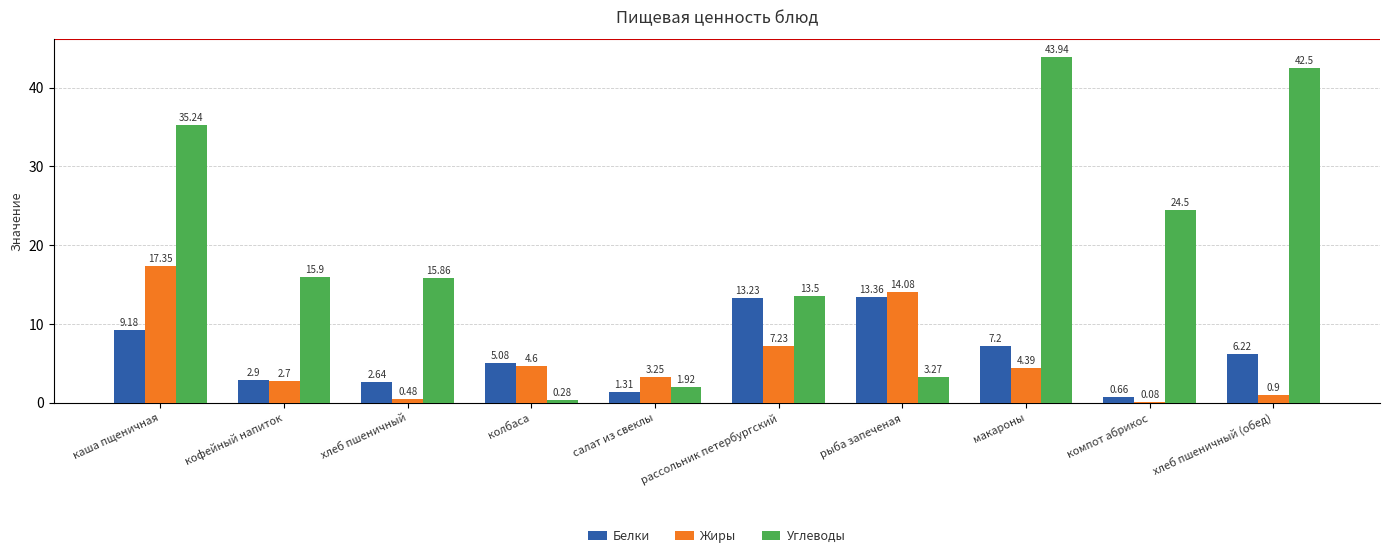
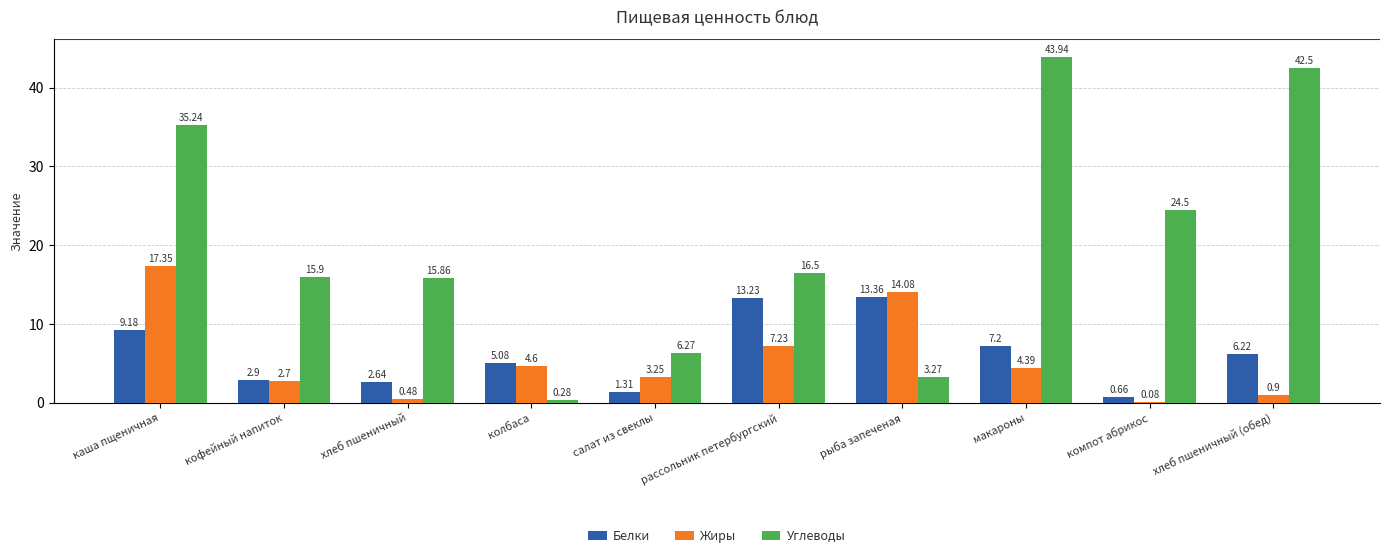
  {
    "Белки": {
      "каша пщеничная": 9.18,
      "кофейный напиток": 2.9,
      "хлеб пшеничный": 2.64,
      "колбаса": 5.08,
      "салат из свеклы": 1.31,
      "рассольник петербургский": 13.23,
      "рыба запеченая": 13.36,
      "макароны": 7.2,
      "компот абрикос": 0.66,
      "хлеб пшеничный (обед)": 6.22
    },
    "Жиры": {
      "каша пщеничная": 17.35,
      "кофейный напиток": 2.7,
      "хлеб пшеничный": 0.48,
      "колбаса": 4.6,
      "салат из свеклы": 3.25,
      "рассольник петербургский": 7.23,
      "рыба запеченая": 14.08,
      "макароны": 4.39,
      "компот абрикос": 0.08,
      "хлеб пшеничный (обед)": 0.9
    },
    "Углеводы": {
      "каша пщеничная": 35.24,
      "кофейный напиток": 15.9,
      "хлеб пшеничный": 15.86,
      "колбаса": 0.28,
-     "салат из свеклы": 1.92,
-     "рассольник петербургский": 13.5,
+     "салат из свеклы": 6.27,
+     "рассольник петербургский": 16.5,
      "рыба запеченая": 3.27,
      "макароны": 43.94,
      "компот абрикос": 24.5,
      "хлеб пшеничный (обед)": 42.5
    }
  }
